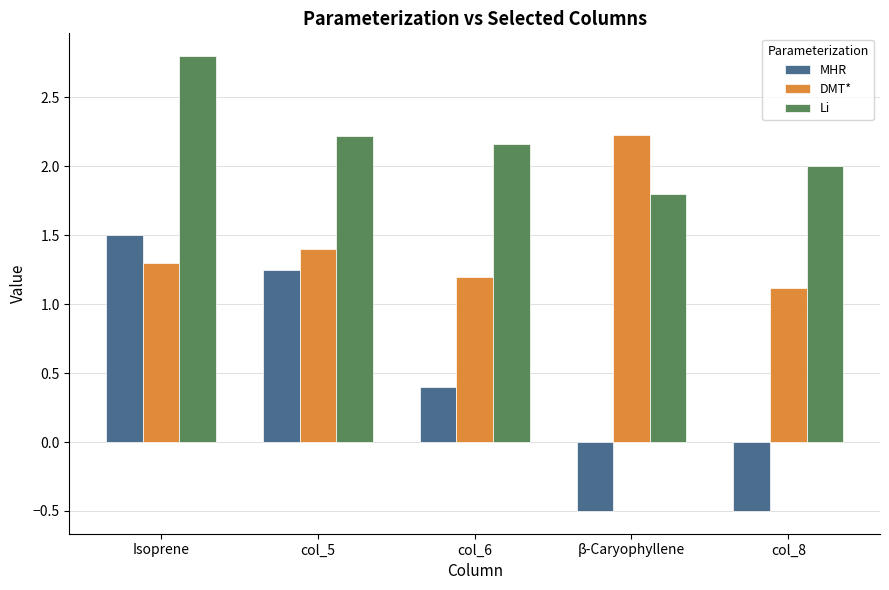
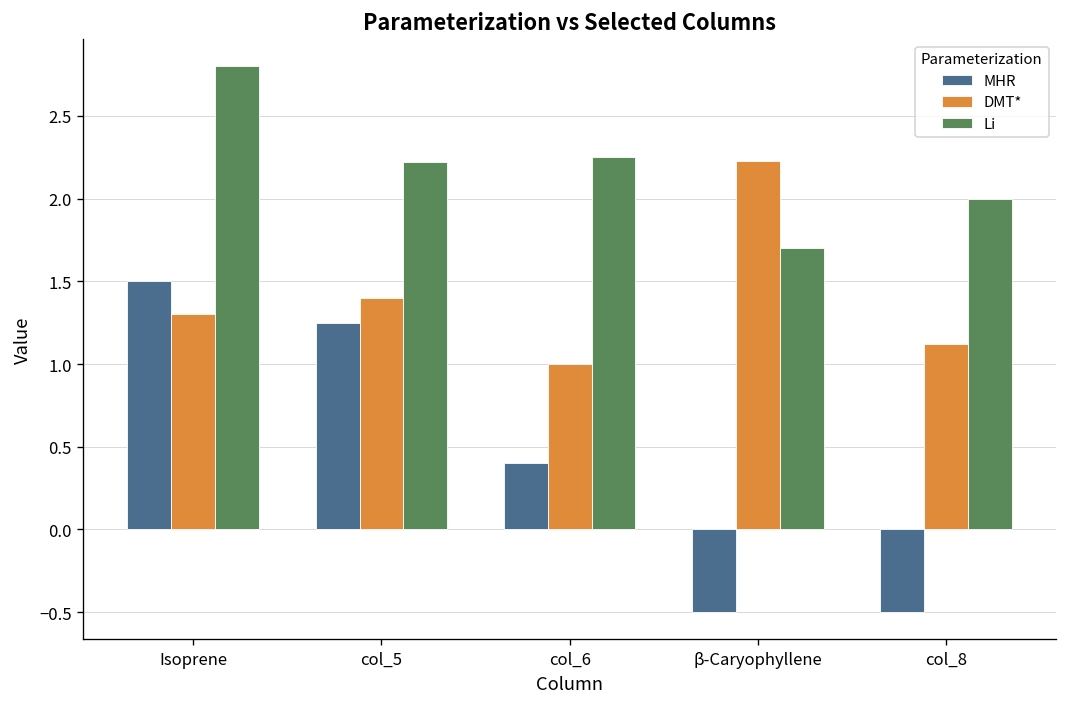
  {
    "MHR": {
      "Isoprene": 1.50,
      "col_5": 1.25,
      "col_6": 0.40,
      "β-Caryophyllene": -0.50,
      "col_8": -0.50
    },
    "DMT*": {
      "Isoprene": 1.3,
      "col_5": 1.4,
-     "col_6": 1.2,
+     "col_6": 1.0,
      "β-Caryophyllene": 2.23,
      "col_8": 1.12
    },
    "Li": {
      "Isoprene": 2.80,
      "col_5": 2.22,
-     "col_6": 2.16,
-     "β-Caryophyllene": 1.8,
+     "col_6": 2.25,
+     "β-Caryophyllene": 1.7,
      "col_8": 2.00
    }
  }
